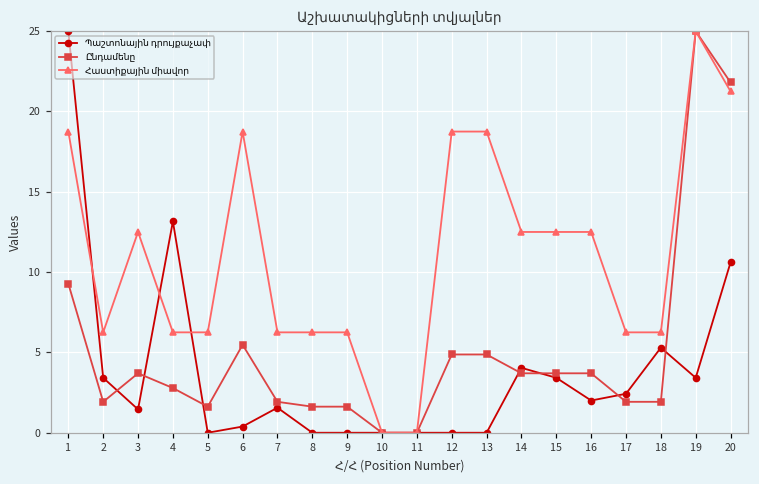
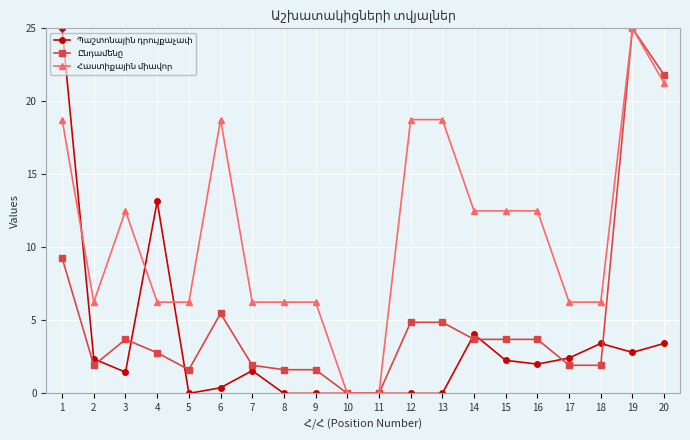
  {
    "Պաշտոնային դրույքաչափ": {
      "1": 25.0,
-     "2": 3.4,
+     "2": 2.4,
      "3": 1.5,
      "4": 13.2,
      "5": 0.0,
      "6": 0.4,
      "7": 1.6,
      "8": 0.0,
      "9": 0.0,
      "12": 0.0,
      "13": 0.0,
      "14": 4.0,
-     "15": 3.4,
+     "15": 2.3,
      "16": 2.0,
      "17": 2.4,
-     "18": 5.3,
-     "19": 3.4,
-     "20": 10.6
+     "18": 3.4,
+     "19": 2.8,
+     "20": 3.4
    }
  }
